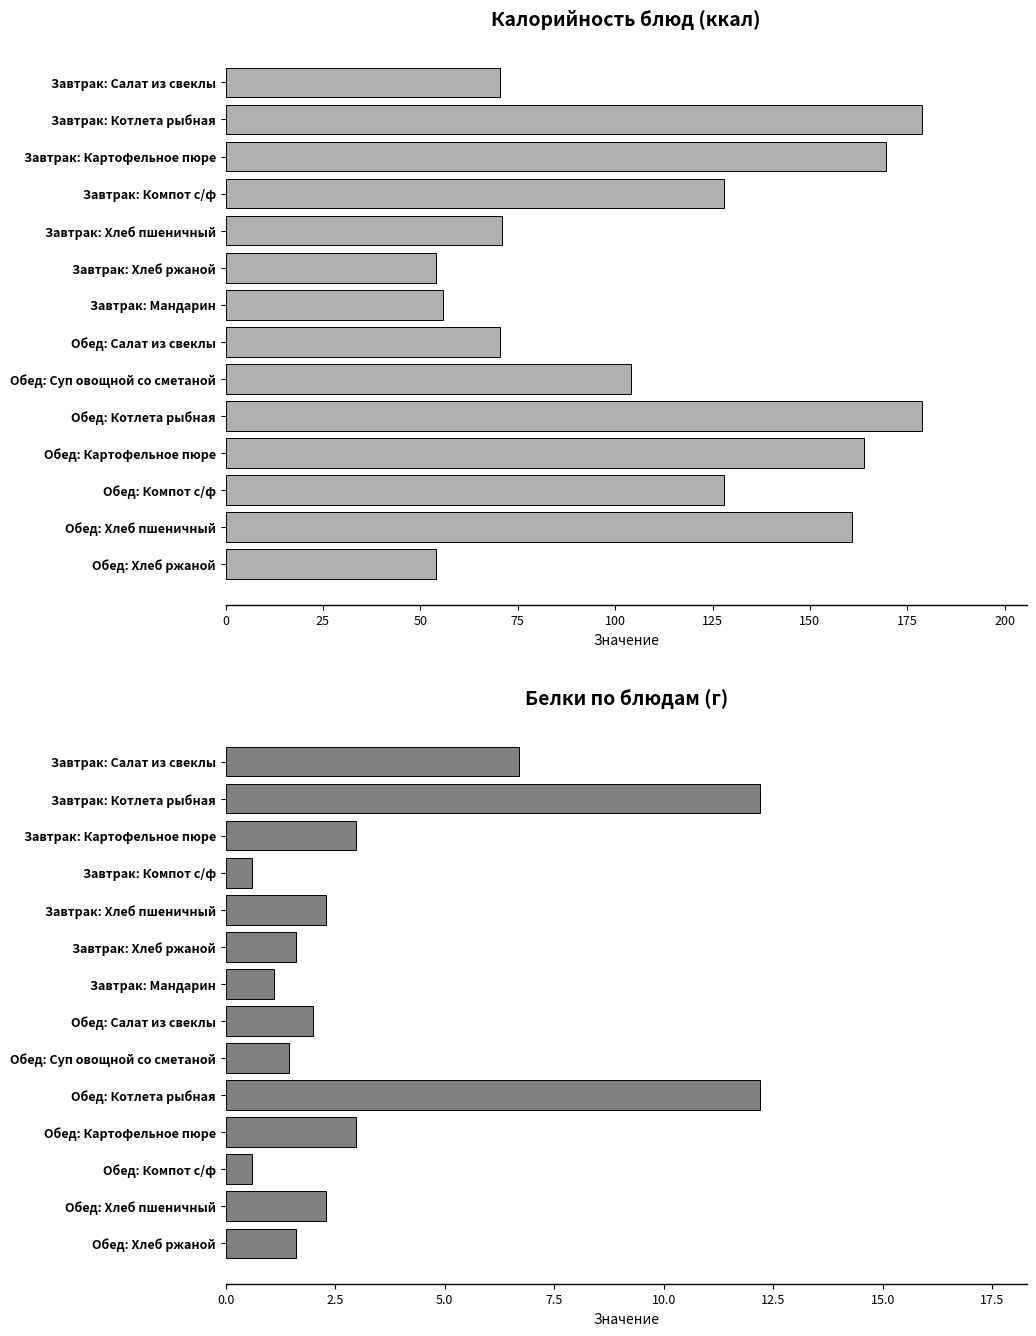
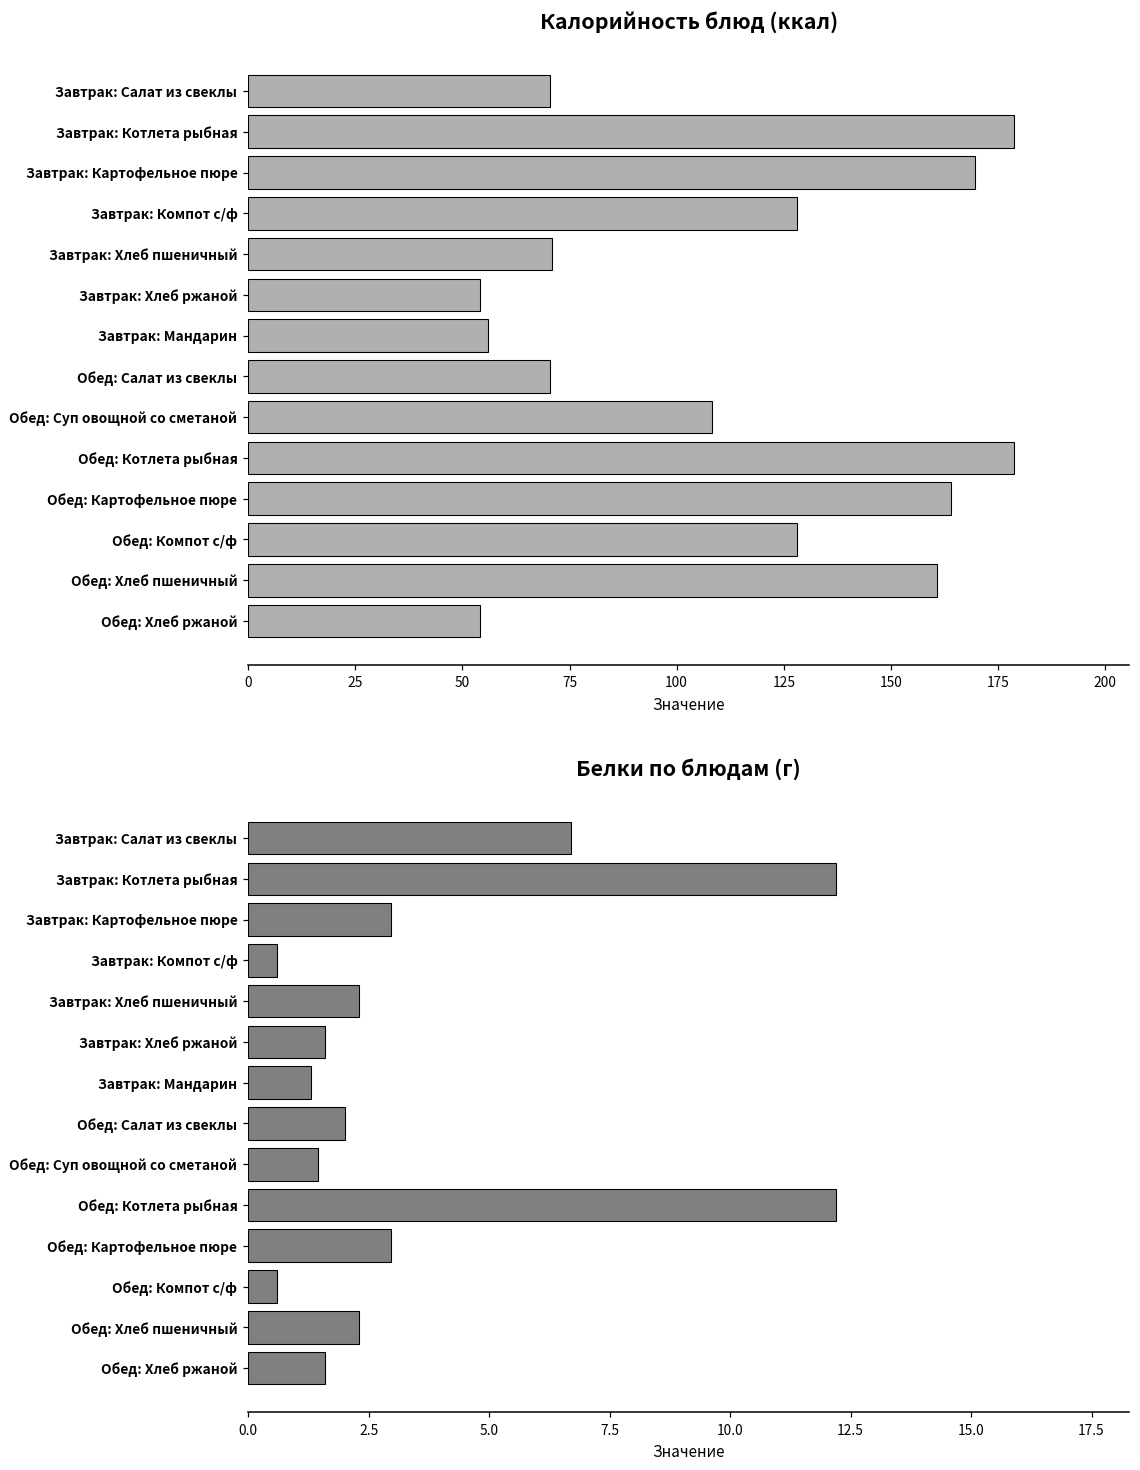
  {
    "Калорийность блюд (ккал)": {
      "Завтрак: Салат из свеклы": 70,
      "Завтрак: Котлета рыбная": 179,
      "Завтрак: Картофельное пюре": 170,
      "Завтрак: Компот с/ф": 128,
      "Завтрак: Хлеб пшеничный": 71,
      "Завтрак: Хлеб ржаной": 54,
      "Завтрак: Мандарин": 56,
      "Обед: Салат из свеклы": 70,
-     "Обед: Суп овощной со сметаной": 104,
+     "Обед: Суп овощной со сметаной": 108,
      "Обед: Котлета рыбная": 179,
      "Обед: Картофельное пюре": 164,
      "Обед: Компот с/ф": 128,
      "Обед: Хлеб пшеничный": 161,
      "Обед: Хлеб ржаной": 54
    },
    "Белки по блюдам (г)": {
      "Завтрак: Салат из свеклы": 6.7,
      "Завтрак: Котлета рыбная": 12.2,
      "Завтрак: Картофельное пюре": 3.0,
      "Завтрак: Компот с/ф": 0.6,
      "Завтрак: Хлеб пшеничный": 2.3,
      "Завтрак: Хлеб ржаной": 1.6,
-     "Завтрак: Мандарин": 1.1,
+     "Завтрак: Мандарин": 1.3,
      "Обед: Салат из свеклы": 2.0,
      "Обед: Суп овощной со сметаной": 1.4,
      "Обед: Котлета рыбная": 12.2,
      "Обед: Картофельное пюре": 3.0,
      "Обед: Компот с/ф": 0.6,
      "Обед: Хлеб пшеничный": 2.3,
      "Обед: Хлеб ржаной": 1.6
    }
  }
